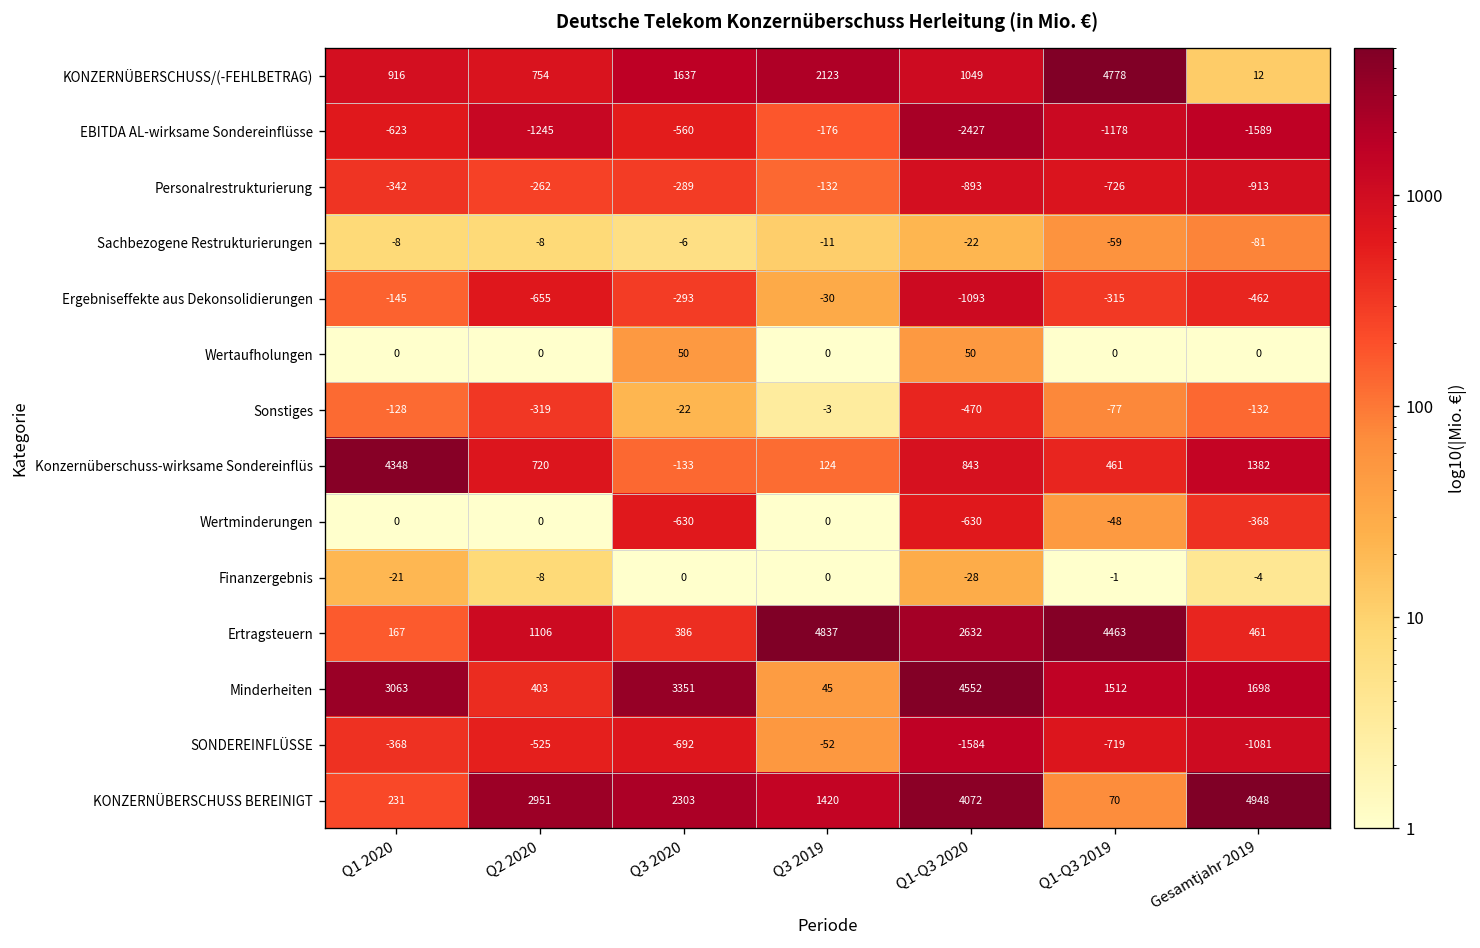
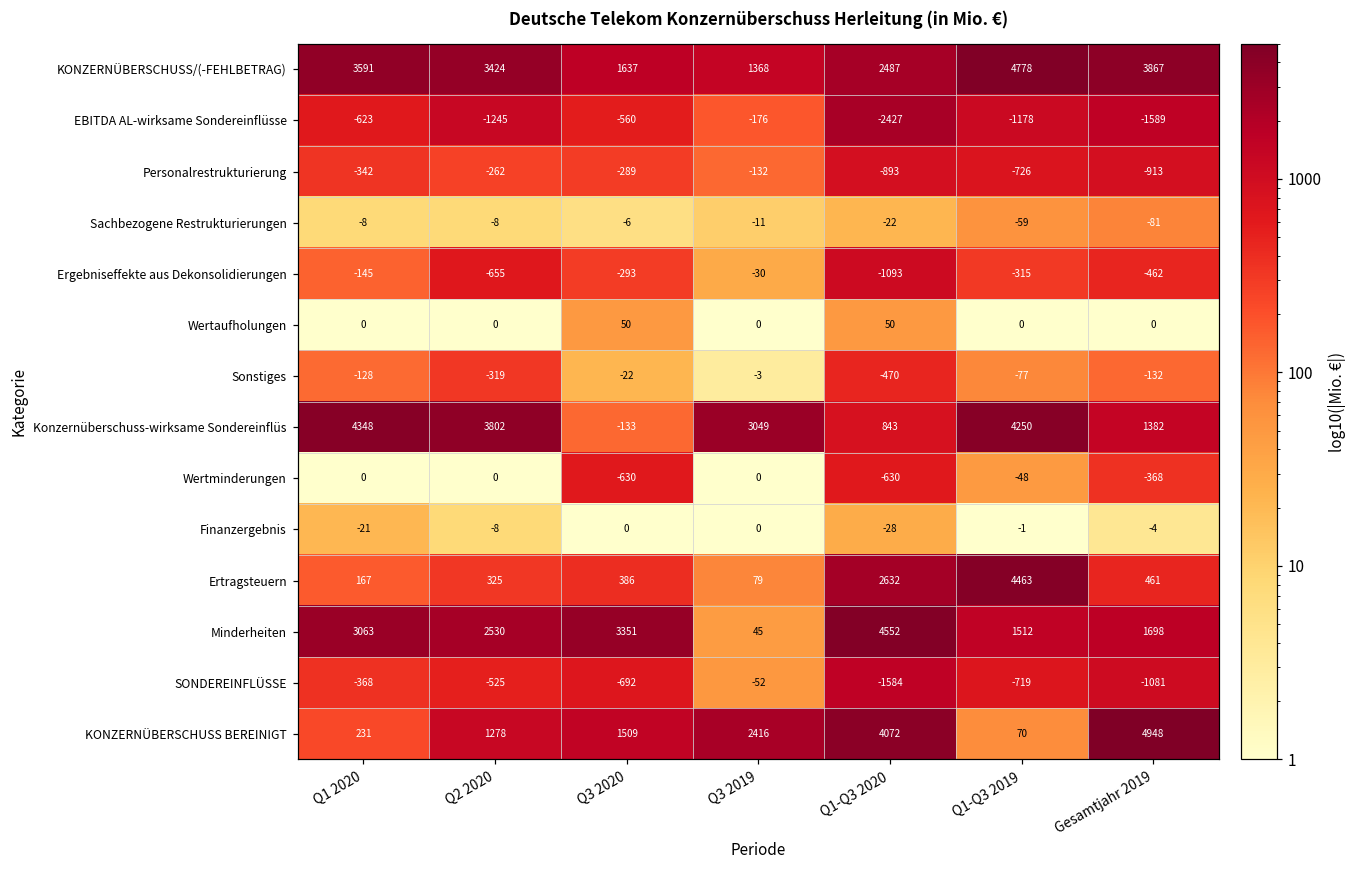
  {
    "KONZERNÜBERSCHUSS/(-FEHLBETRAG)": {
-     "Q1 2020": 916,
-     "Q2 2020": 754,
+     "Q1 2020": 3591,
+     "Q2 2020": 3424,
      "Q3 2020": 1637,
-     "Q3 2019": 2123,
-     "Q1-Q3 2020": 1049,
+     "Q3 2019": 1368,
+     "Q1-Q3 2020": 2487,
      "Q1-Q3 2019": 4778,
-     "Gesamtjahr 2019": 12
+     "Gesamtjahr 2019": 3867
    },
    "EBITDA AL-wirksame Sondereinflüsse": {
      "Q1 2020": -623,
      "Q2 2020": -1245,
      "Q3 2020": -560,
      "Q3 2019": -176,
      "Q1-Q3 2020": -2427,
      "Q1-Q3 2019": -1178,
      "Gesamtjahr 2019": -1589
    },
    "Personalrestrukturierung": {
      "Q1 2020": -342,
      "Q2 2020": -262,
      "Q3 2020": -289,
      "Q3 2019": -132,
      "Q1-Q3 2020": -893,
      "Q1-Q3 2019": -726,
      "Gesamtjahr 2019": -913
    },
    "Sachbezogene Restrukturierungen": {
      "Q1 2020": -8,
      "Q2 2020": -8,
      "Q3 2020": -6,
      "Q3 2019": -11,
      "Q1-Q3 2020": -22,
      "Q1-Q3 2019": -59,
      "Gesamtjahr 2019": -81
    },
    "Ergebniseffekte aus Dekonsolidierungen": {
      "Q1 2020": -145,
      "Q2 2020": -655,
      "Q3 2020": -293,
      "Q3 2019": -30,
      "Q1-Q3 2020": -1093,
      "Q1-Q3 2019": -315,
      "Gesamtjahr 2019": -462
    },
    "Wertaufholungen": {
      "Q1 2020": 0,
      "Q2 2020": 0,
      "Q3 2020": 50,
      "Q3 2019": 0,
      "Q1-Q3 2020": 50,
      "Q1-Q3 2019": 0,
      "Gesamtjahr 2019": 0
    },
    "Sonstiges": {
      "Q1 2020": -128,
      "Q2 2020": -319,
      "Q3 2020": -22,
      "Q3 2019": -3,
      "Q1-Q3 2020": -470,
      "Q1-Q3 2019": -77,
      "Gesamtjahr 2019": -132
    },
    "Konzernüberschuss-wirksame Sondereinflüs": {
      "Q1 2020": 4348,
-     "Q2 2020": 720,
+     "Q2 2020": 3802,
      "Q3 2020": -133,
-     "Q3 2019": 124,
+     "Q3 2019": 3049,
      "Q1-Q3 2020": 843,
-     "Q1-Q3 2019": 461,
+     "Q1-Q3 2019": 4250,
      "Gesamtjahr 2019": 1382
    },
    "Wertminderungen": {
      "Q1 2020": 0,
      "Q2 2020": 0,
      "Q3 2020": -630,
      "Q3 2019": 0,
      "Q1-Q3 2020": -630,
      "Q1-Q3 2019": -48,
      "Gesamtjahr 2019": -368
    },
    "Finanzergebnis": {
      "Q1 2020": -21,
      "Q2 2020": -8,
      "Q3 2020": 0,
      "Q3 2019": 0,
      "Q1-Q3 2020": -28,
      "Q1-Q3 2019": -1,
      "Gesamtjahr 2019": -4
    },
    "Ertragsteuern": {
      "Q1 2020": 167,
-     "Q2 2020": 1106,
+     "Q2 2020": 325,
      "Q3 2020": 386,
-     "Q3 2019": 4837,
+     "Q3 2019": 79,
      "Q1-Q3 2020": 2632,
      "Q1-Q3 2019": 4463,
      "Gesamtjahr 2019": 461
    },
    "Minderheiten": {
      "Q1 2020": 3063,
-     "Q2 2020": 403,
+     "Q2 2020": 2530,
      "Q3 2020": 3351,
      "Q3 2019": 45,
      "Q1-Q3 2020": 4552,
      "Q1-Q3 2019": 1512,
      "Gesamtjahr 2019": 1698
    },
    "SONDEREINFLÜSSE": {
      "Q1 2020": -368,
      "Q2 2020": -525,
      "Q3 2020": -692,
      "Q3 2019": -52,
      "Q1-Q3 2020": -1584,
      "Q1-Q3 2019": -719,
      "Gesamtjahr 2019": -1081
    },
    "KONZERNÜBERSCHUSS BEREINIGT": {
      "Q1 2020": 231,
-     "Q2 2020": 2951,
-     "Q3 2020": 2303,
-     "Q3 2019": 1420,
+     "Q2 2020": 1278,
+     "Q3 2020": 1509,
+     "Q3 2019": 2416,
      "Q1-Q3 2020": 4072,
      "Q1-Q3 2019": 70,
      "Gesamtjahr 2019": 4948
    }
  }
